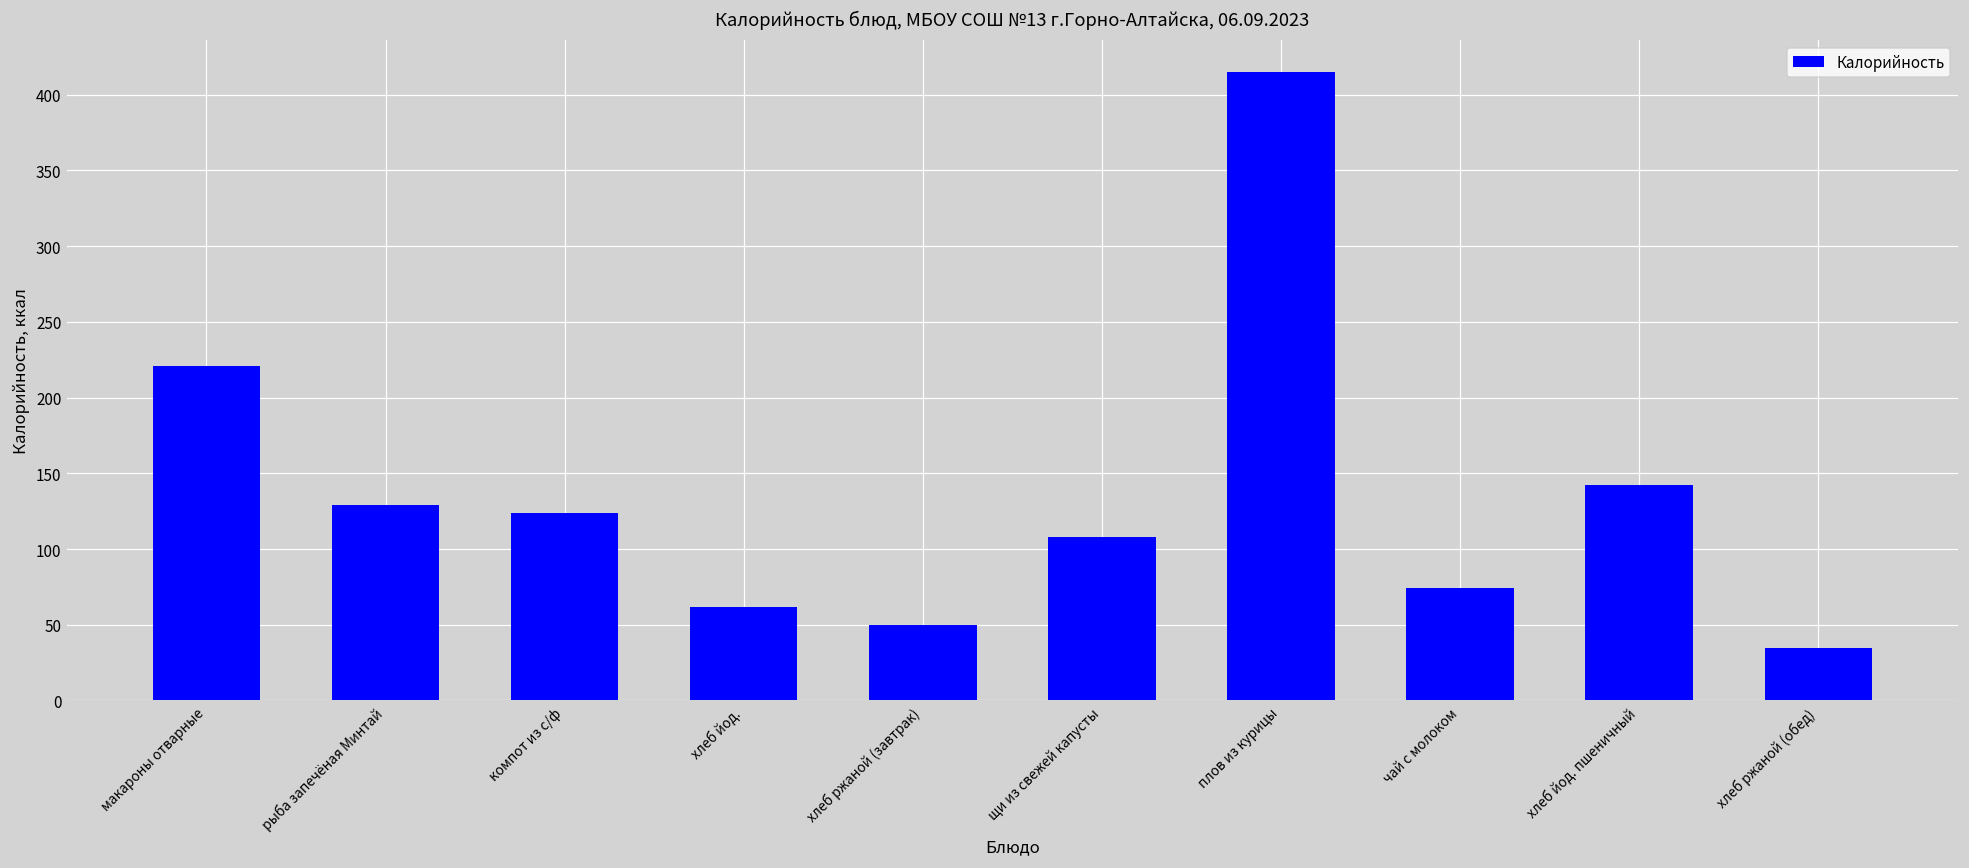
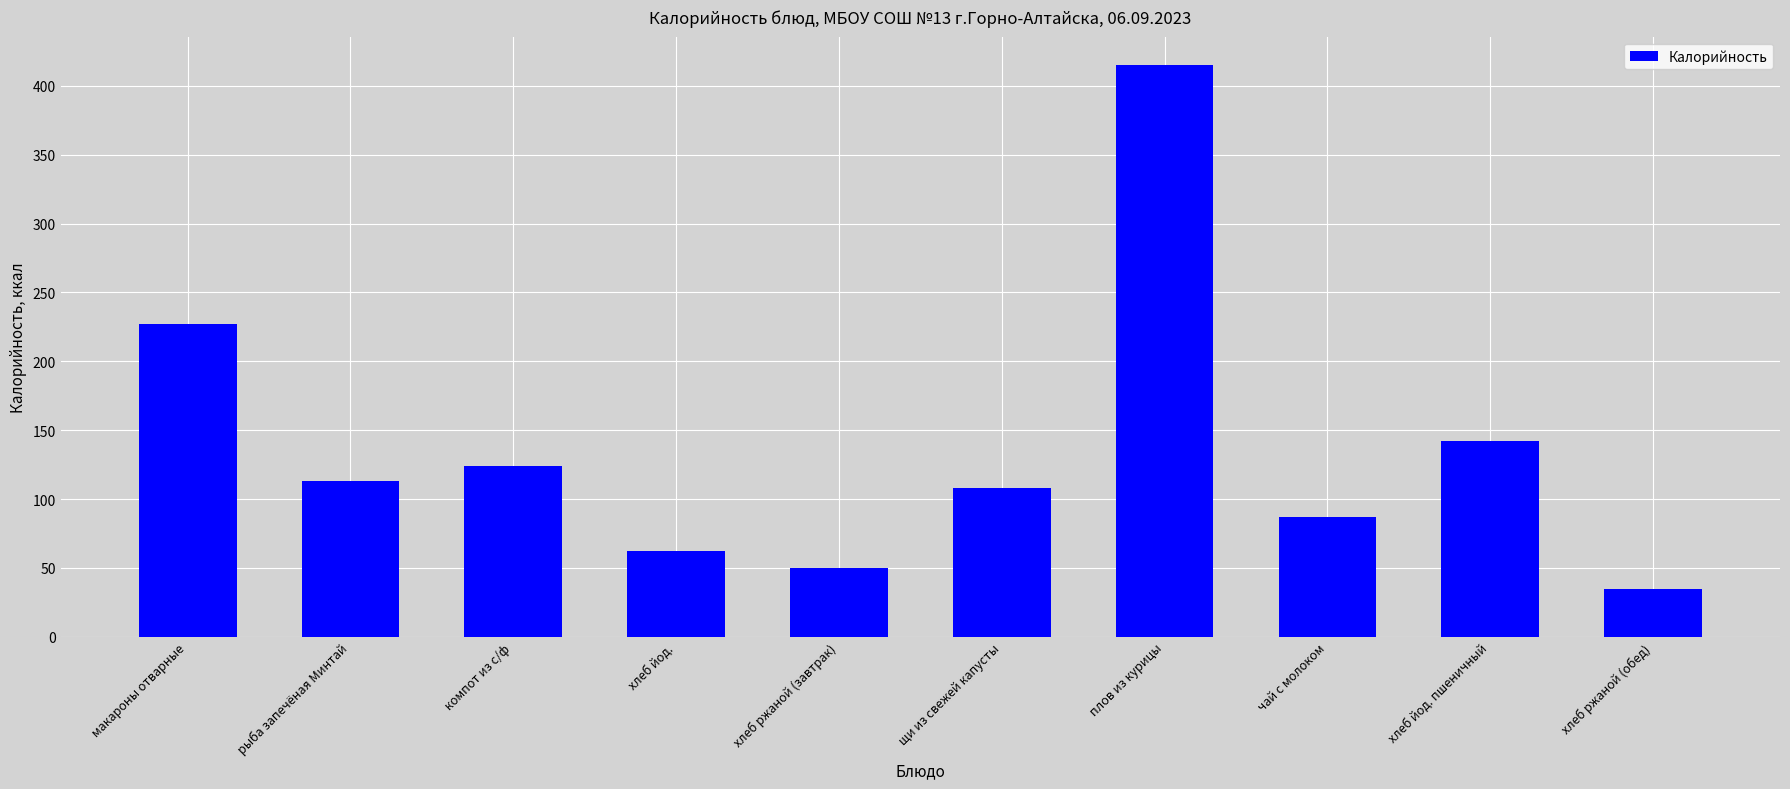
  {
-   "макароны отварные": 221,
-   "рыба запечёная Минтай": 129,
+   "макароны отварные": 227,
+   "рыба запечёная Минтай": 113,
    "компот из с/ф": 124,
    "хлеб йод.": 62,
    "хлеб ржаной (завтрак)": 50,
    "щи из свежей капусты": 108,
    "плов из курицы": 415,
-   "чай с молоком": 74,
+   "чай с молоком": 87,
    "хлеб йод. пшеничный": 142,
    "хлеб ржаной (обед)": 35
  }
